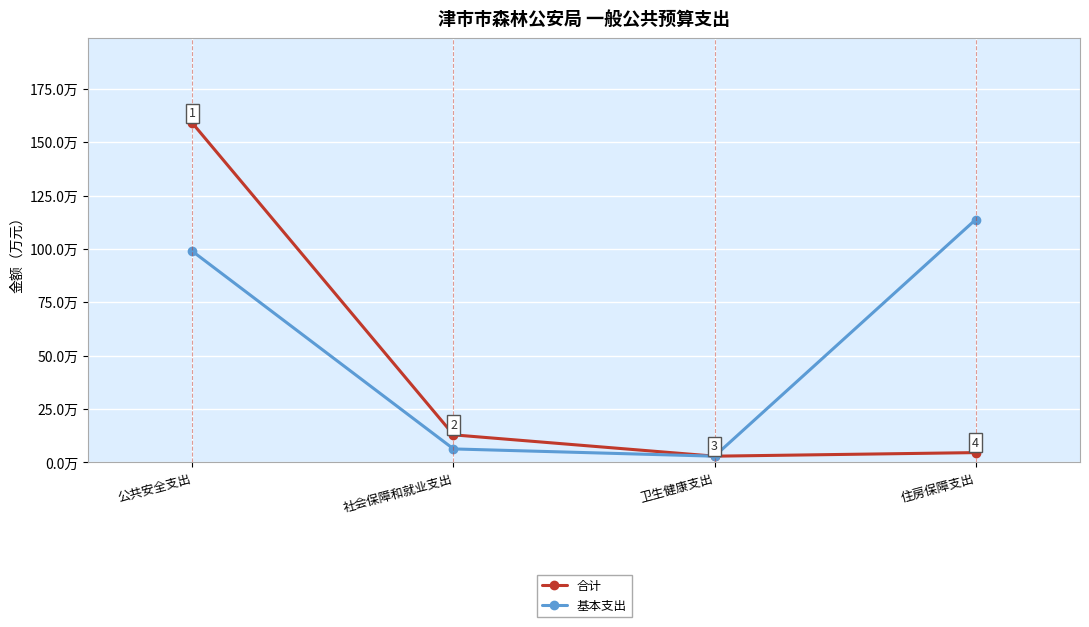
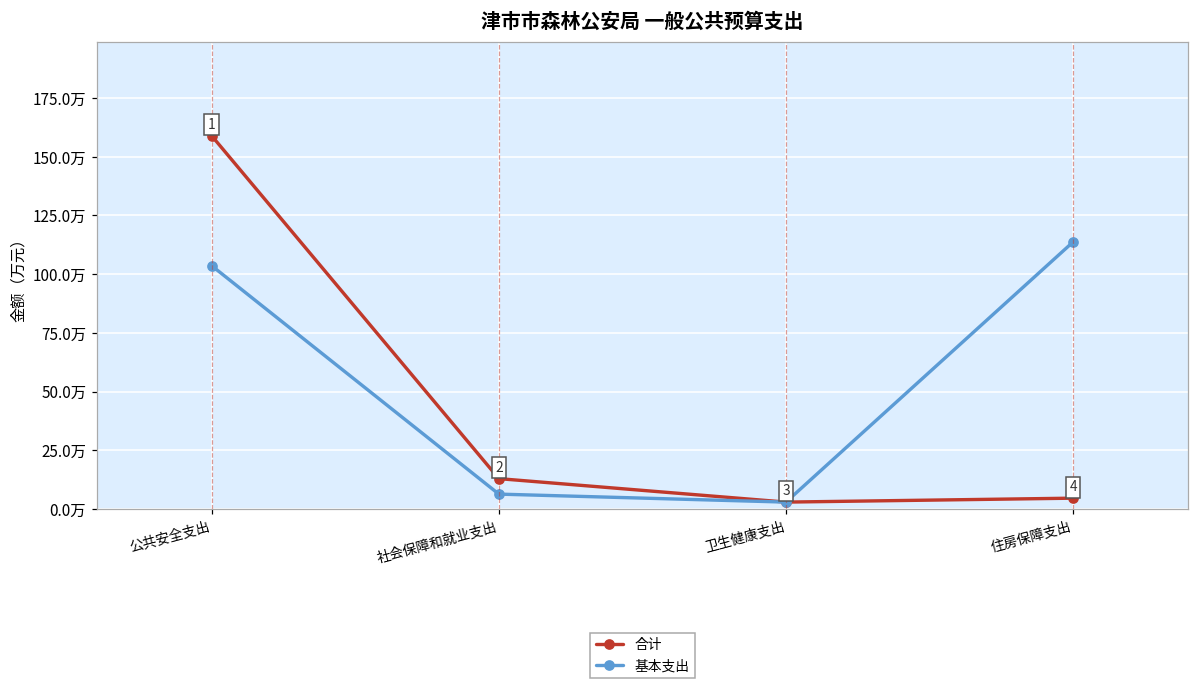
  {
    "基本支出": {
-     "公共安全支出": "99万",
+     "公共安全支出": "104万",
      "社会保障和就业支出": "6万",
      "住房保障支出": "114万"
    }
  }
